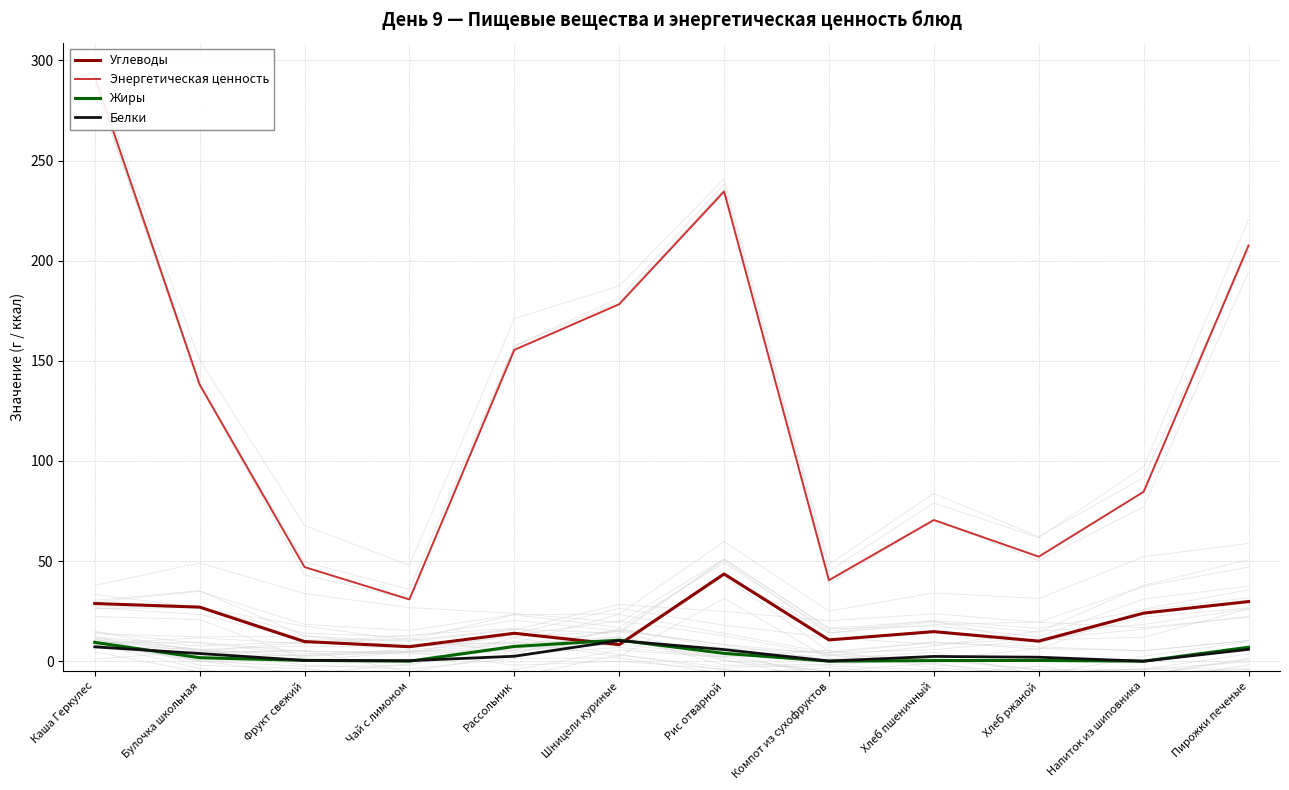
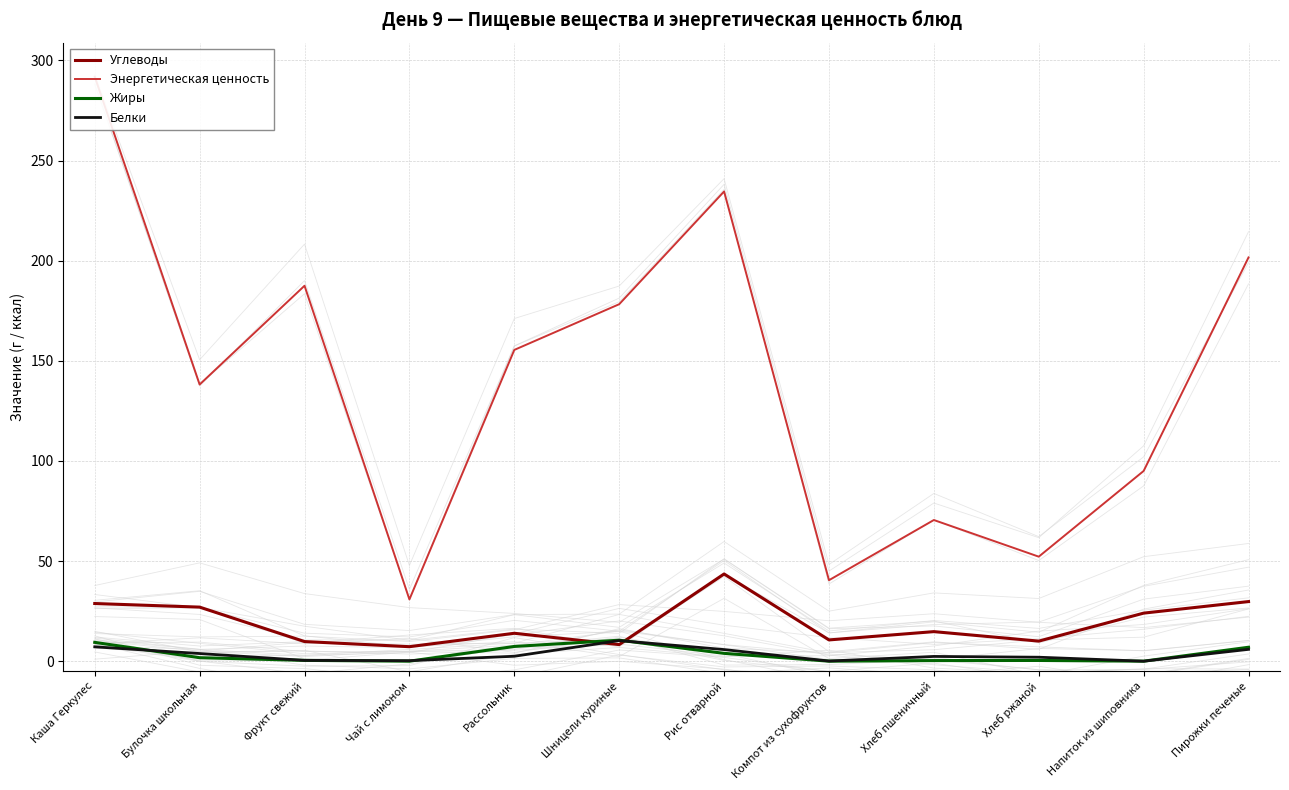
  {
    "Углеводы": {
      "Хлеб пшеничный": 15,
      "Напиток из шиповника": 24,
      "Пирожки печеные": 30
    },
    "Энергетическая ценность": {
-     "Фрукт свежий": 47,
+     "Фрукт свежий": 188,
      "Рассольник": 155,
      "Компот из сухофруктов": 40,
      "Хлеб ржаной": 52,
-     "Напиток из шиповника": 85,
-     "Пирожки печеные": 208
+     "Напиток из шиповника": 95,
+     "Пирожки печеные": 202
    },
    "Жиры": {
      "Хлеб ржаной": 0
    },
    "Белки": {
      "Хлеб ржаной": 2
    }
  }
